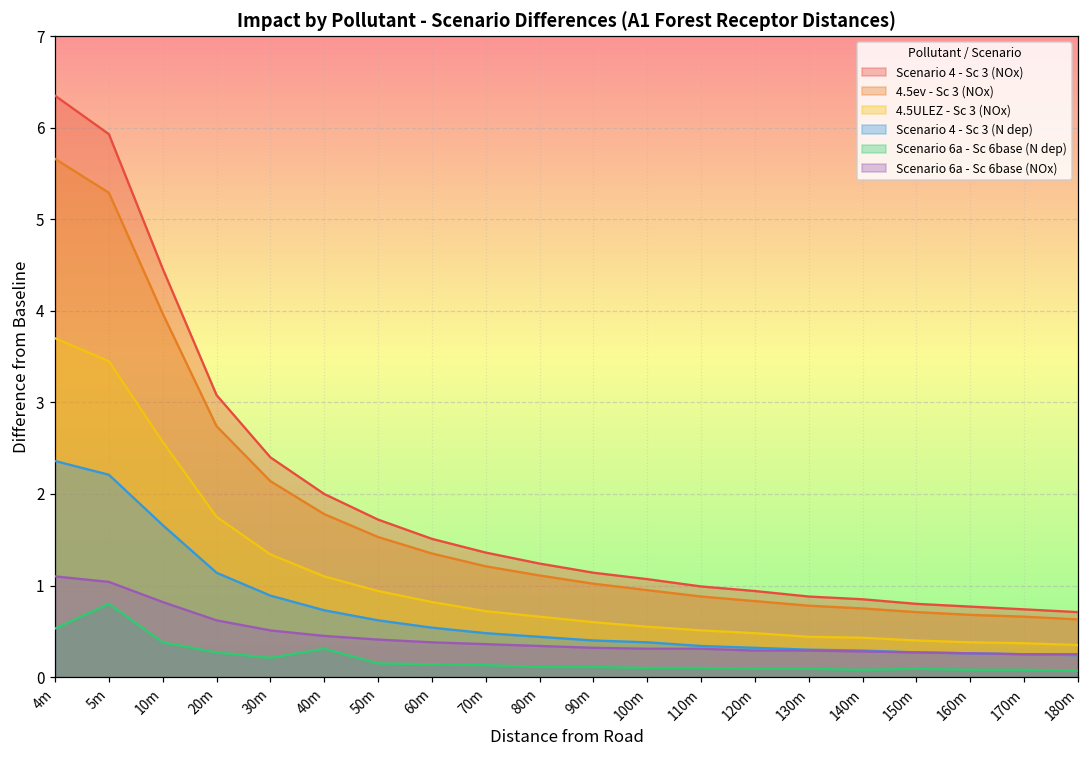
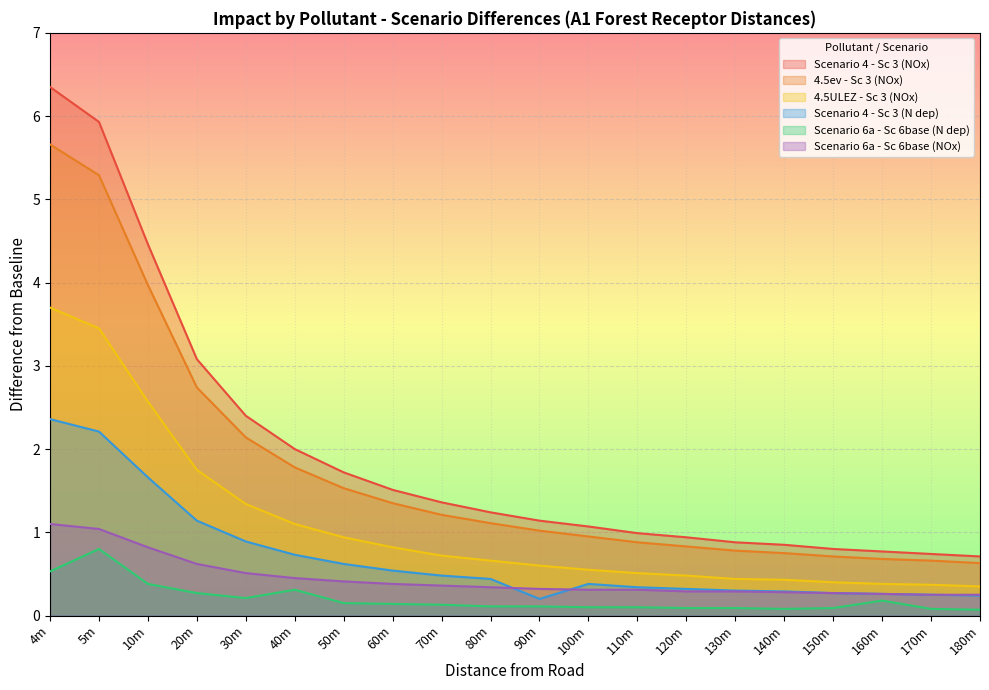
  {
    "Scenario 4 - Sc 3 (N dep)": {
      "4m": 2.4,
      "5m": 2.2,
      "10m": 1.7,
      "20m": 1.1,
      "30m": 0.9,
      "40m": 0.7,
      "50m": 0.6,
      "60m": 0.5,
      "70m": 0.5,
      "80m": 0.4,
-     "90m": 0.4,
+     "90m": 0.2,
      "100m": 0.4
    },
    "Scenario 6a - Sc 6base (N dep)": {
      "4m": 0.5,
      "5m": 0.8,
      "10m": 0.4,
      "20m": 0.3,
      "30m": 0.2,
      "40m": 0.3,
      "50m": 0.2,
      "60m": 0.1,
      "70m": 0.1,
      "80m": 0.1,
      "90m": 0.1,
      "100m": 0.1,
      "110m": 0.1,
      "120m": 0.1,
      "130m": 0.1,
      "140m": 0.1,
      "150m": 0.1,
-     "160m": 0.1,
+     "160m": 0.2,
      "170m": 0.1,
      "180m": 0.1
    },
    "Scenario 6a - Sc 6base (NOx)": {
      "4m": 1.1,
      "5m": 1.0,
      "10m": 0.8,
      "20m": 0.6,
      "30m": 0.5,
      "40m": 0.5,
      "50m": 0.4,
      "60m": 0.4,
      "70m": 0.4,
      "80m": 0.3,
      "90m": 0.3,
      "100m": 0.3
    }
  }
